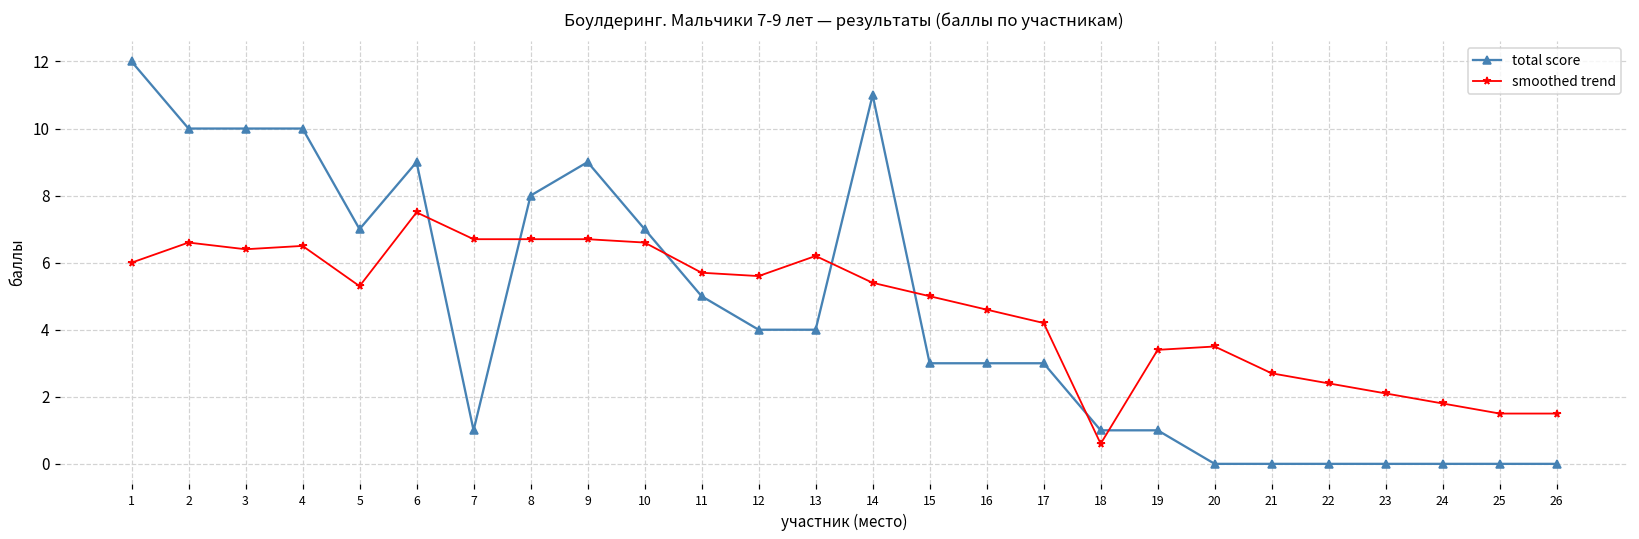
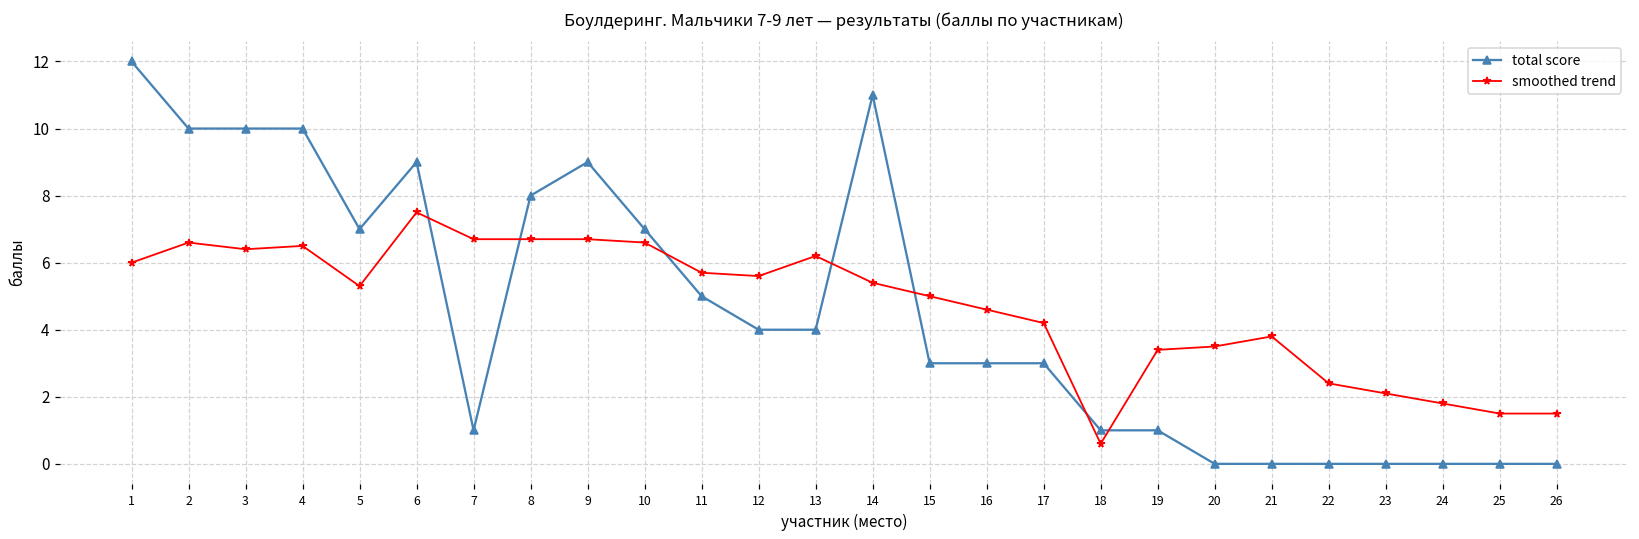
  {
    "total score": {
      "1": 12.0,
      "2": 10.0,
      "3": 10.0,
      "4": 10.0,
      "5": 7.0,
      "6": 9.0,
      "7": 1.0,
      "8": 8.0,
      "9": 9.0,
      "10": 7.0,
      "11": 5.0,
      "12": 4.0,
      "13": 4.0,
      "14": 11.0,
      "15": 3.0,
      "16": 3.0,
      "17": 3.0,
      "18": 1.0,
      "19": 1.0,
      "20": 0.0,
      "21": 0.0,
      "22": 0.0,
      "23": 0.0,
      "24": 0.0,
      "25": 0.0,
      "26": 0.0
    },
    "smoothed trend": {
      "1": 6.0,
      "2": 6.6,
      "3": 6.4,
      "4": 6.5,
      "5": 5.3,
      "6": 7.5,
      "7": 6.7,
      "8": 6.7,
      "9": 6.7,
      "10": 6.6,
      "11": 5.7,
      "12": 5.6,
      "13": 6.2,
      "14": 5.4,
      "15": 5.0,
      "16": 4.6,
      "17": 4.2,
      "18": 0.6,
      "19": 3.4,
      "20": 3.5,
-     "21": 2.7,
+     "21": 3.8,
      "22": 2.4,
      "23": 2.1,
      "24": 1.8,
      "25": 1.5,
      "26": 1.5
    }
  }
